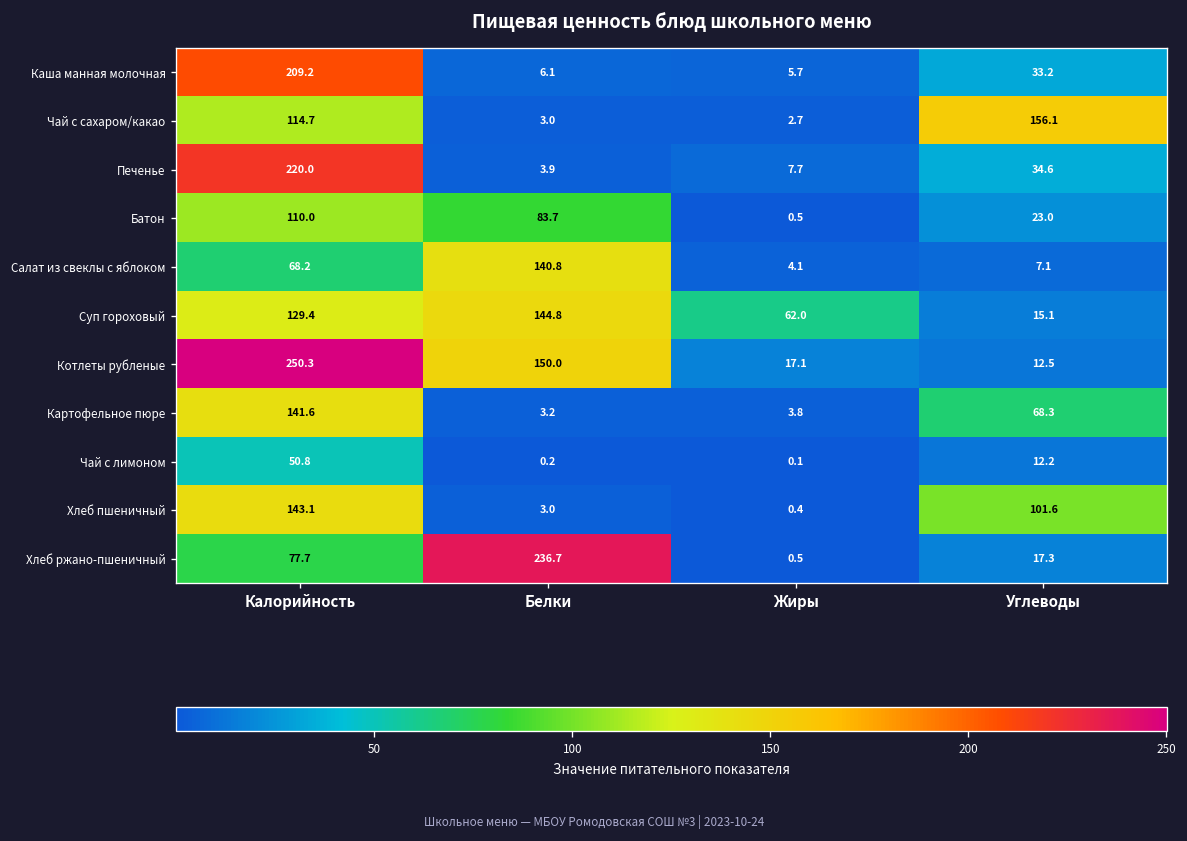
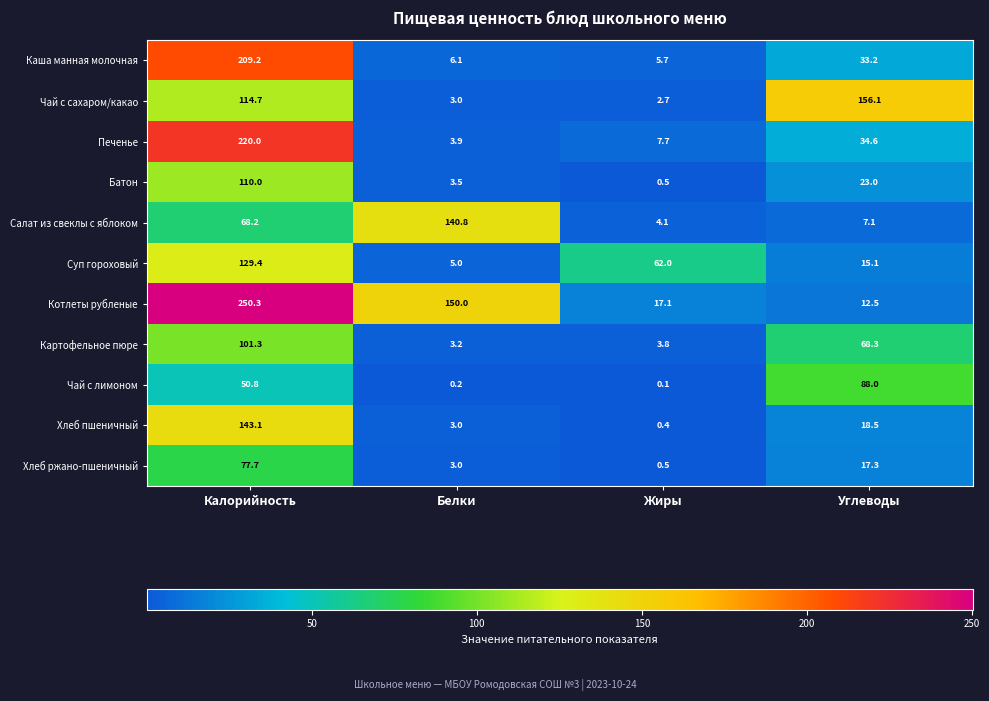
  {
    "Каша манная молочная": {
      "Калорийность": 209.2,
      "Белки": 6.1,
      "Жиры": 5.7,
      "Углеводы": 33.2
    },
    "Чай с сахаром/какао": {
      "Калорийность": 114.7,
      "Белки": 3.0,
      "Жиры": 2.7,
      "Углеводы": 156.1
    },
    "Печенье": {
      "Калорийность": 220.0,
      "Белки": 3.9,
      "Жиры": 7.7,
      "Углеводы": 34.6
    },
    "Батон": {
      "Калорийность": 110.0,
-     "Белки": 83.7,
+     "Белки": 3.5,
      "Жиры": 0.5,
      "Углеводы": 23.0
    },
    "Салат из свеклы с яблоком": {
      "Калорийность": 68.2,
      "Белки": 140.8,
      "Жиры": 4.1,
      "Углеводы": 7.1
    },
    "Суп гороховый": {
      "Калорийность": 129.4,
-     "Белки": 144.8,
+     "Белки": 5.0,
      "Жиры": 62.0,
      "Углеводы": 15.1
    },
    "Котлеты рубленые": {
      "Калорийность": 250.3,
      "Белки": 150.0,
      "Жиры": 17.1,
      "Углеводы": 12.5
    },
    "Картофельное пюре": {
-     "Калорийность": 141.6,
+     "Калорийность": 101.3,
      "Белки": 3.2,
      "Жиры": 3.8,
      "Углеводы": 68.3
    },
    "Чай с лимоном": {
      "Калорийность": 50.8,
      "Белки": 0.2,
      "Жиры": 0.1,
-     "Углеводы": 12.2
+     "Углеводы": 88.0
    },
    "Хлеб пшеничный": {
      "Калорийность": 143.1,
      "Белки": 3.0,
      "Жиры": 0.4,
-     "Углеводы": 101.6
+     "Углеводы": 18.5
    },
    "Хлеб ржано-пшеничный": {
      "Калорийность": 77.7,
-     "Белки": 236.7,
+     "Белки": 3.0,
      "Жиры": 0.5,
      "Углеводы": 17.3
    }
  }
